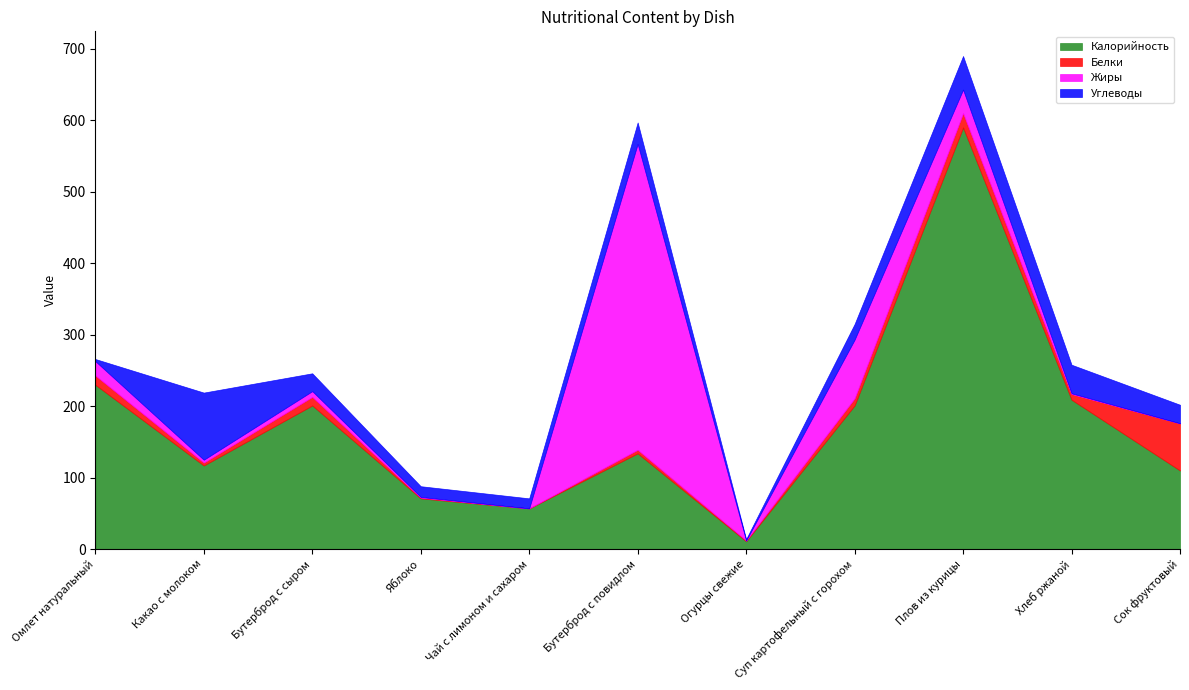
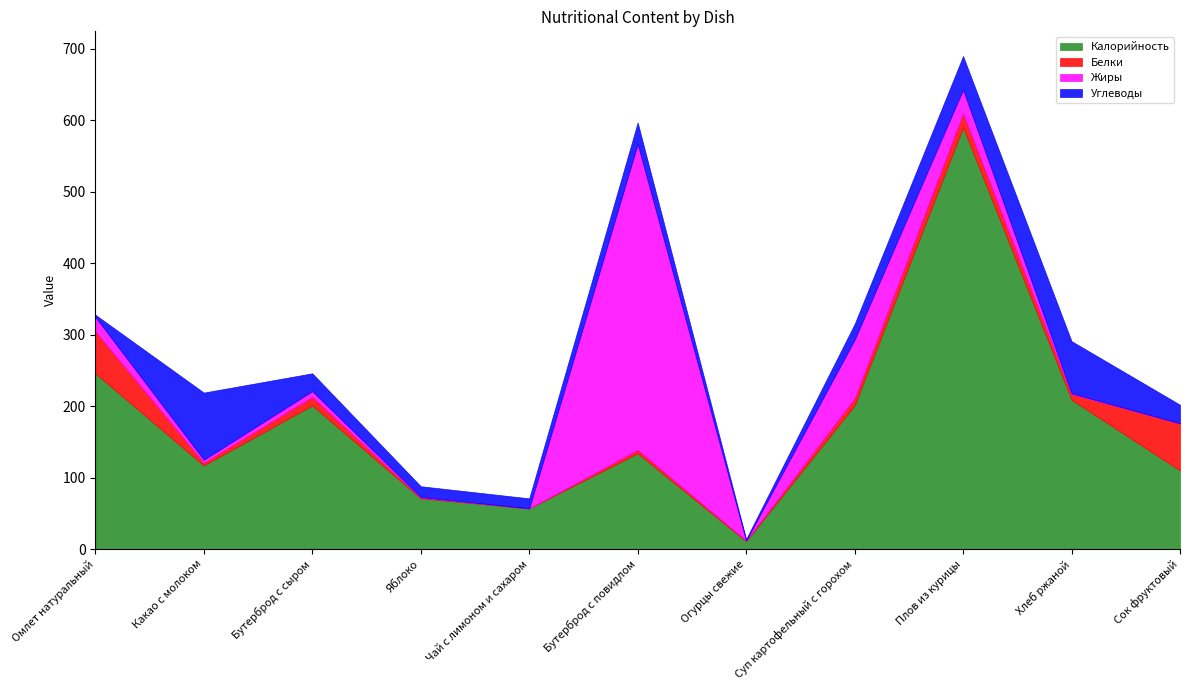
  {
    "Калорийность": {
-     "Омлет натуральный": 230,
+     "Омлет натуральный": 250,
      "Какао с молоком": 120,
      "Бутерброд с сыром": 200,
      "Бутерброд с повидлом": 130,
      "Суп картофельный с горохом": 200,
      "Плов из курицы": 590,
      "Хлеб ржаной": 210,
      "Сок фруктовый": 110
    },
    "Белки": {
-     "Омлет натуральный": 10,
+     "Омлет натуральный": 60,
      "Какао с молоком": 0,
      "Бутерброд с сыром": 10,
      "Бутерброд с повидлом": 10,
      "Суп картофельный с горохом": 10,
      "Плов из курицы": 20
    },
    "Жиры": {
      "Какао с молоком": 0,
      "Бутерброд с сыром": 10,
      "Бутерброд с повидлом": 430,
      "Суп картофельный с горохом": 80,
      "Плов из курицы": 30
    },
    "Углеводы": {
      "Какао с молоком": 90,
      "Бутерброд с сыром": 30,
      "Яблоко": 20,
      "Чай с лимоном и сахаром": 10,
      "Бутерброд с повидлом": 30,
      "Суп картофельный с горохом": 20,
      "Плов из курицы": 50,
-     "Хлеб ржаной": 40,
+     "Хлеб ржаной": 70,
      "Сок фруктовый": 30
    }
  }
